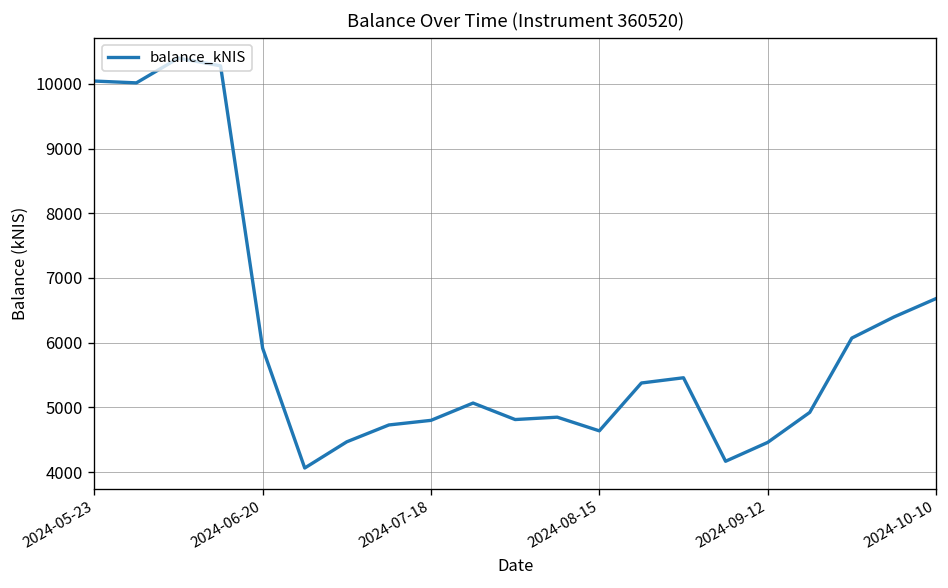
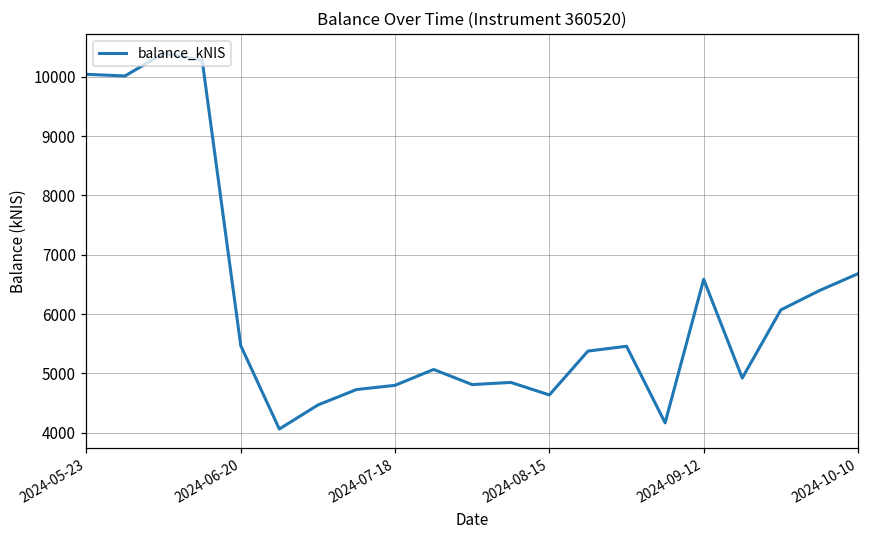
  {
    "2024-05-23": 10000,
-   "2024-06-20": 5900,
+   "2024-06-20": 5500,
    "2024-07-18": 4800,
    "2024-08-15": 4600,
-   "2024-09-12": 4500,
+   "2024-09-12": 6600,
    "2024-10-10": 6700
  }
